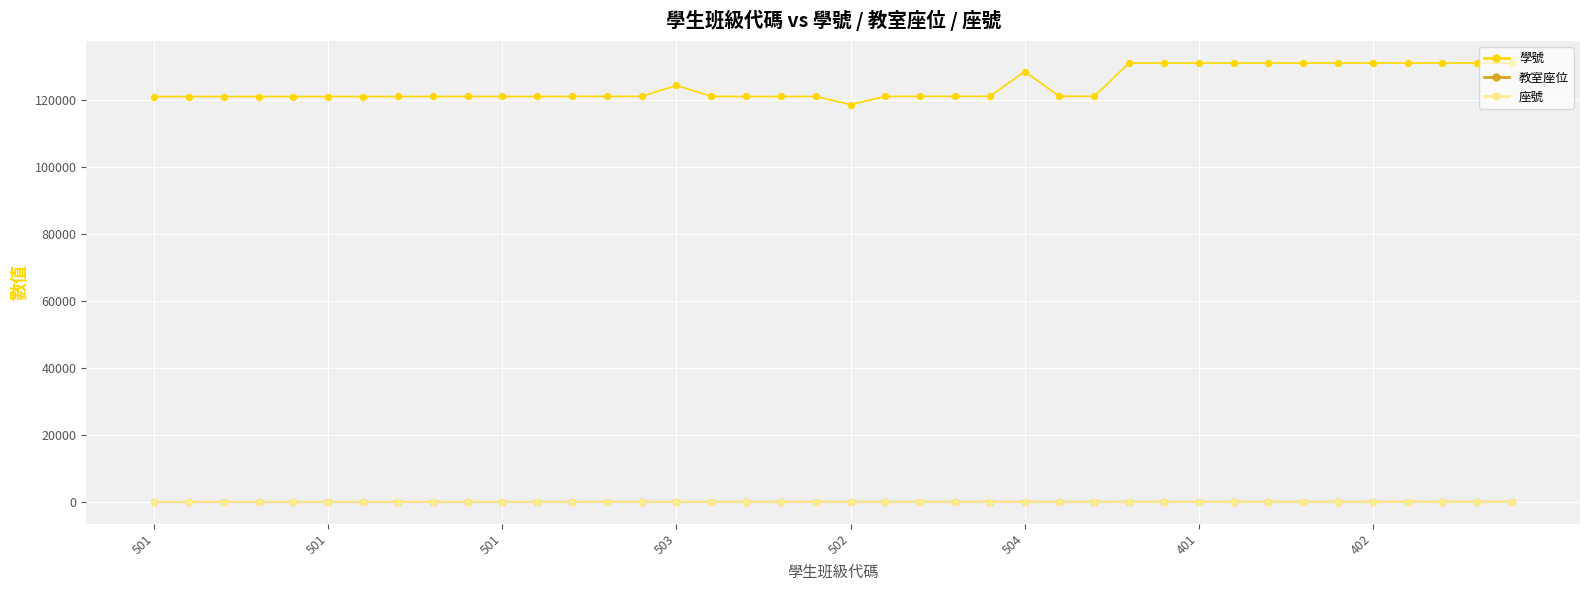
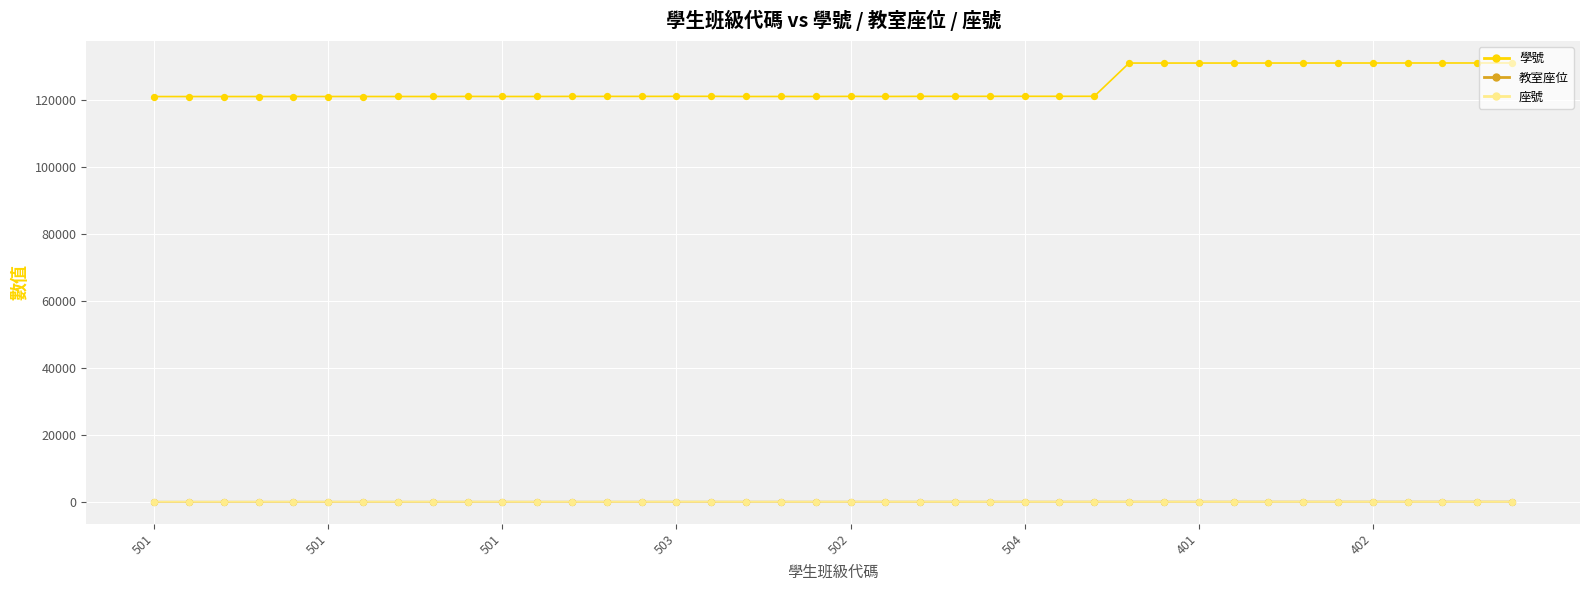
  {
    "學號": {
-     "503": 124000,
-     "502": 119000,
-     "504": 128000,
+     "503": 121000,
+     "502": 121000,
+     "504": 121000,
      "401": 131000,
      "402": 131000
    },
    "座號": {
      "503": 0,
      "502": 0,
      "504": 0,
      "401": 0,
      "402": 0
    }
  }
